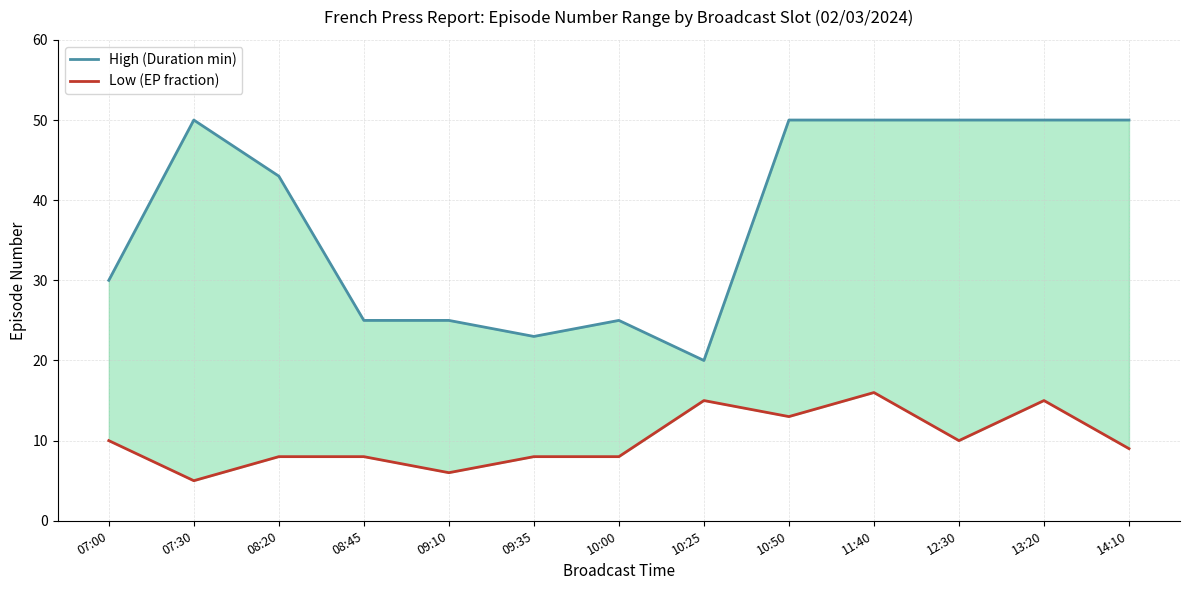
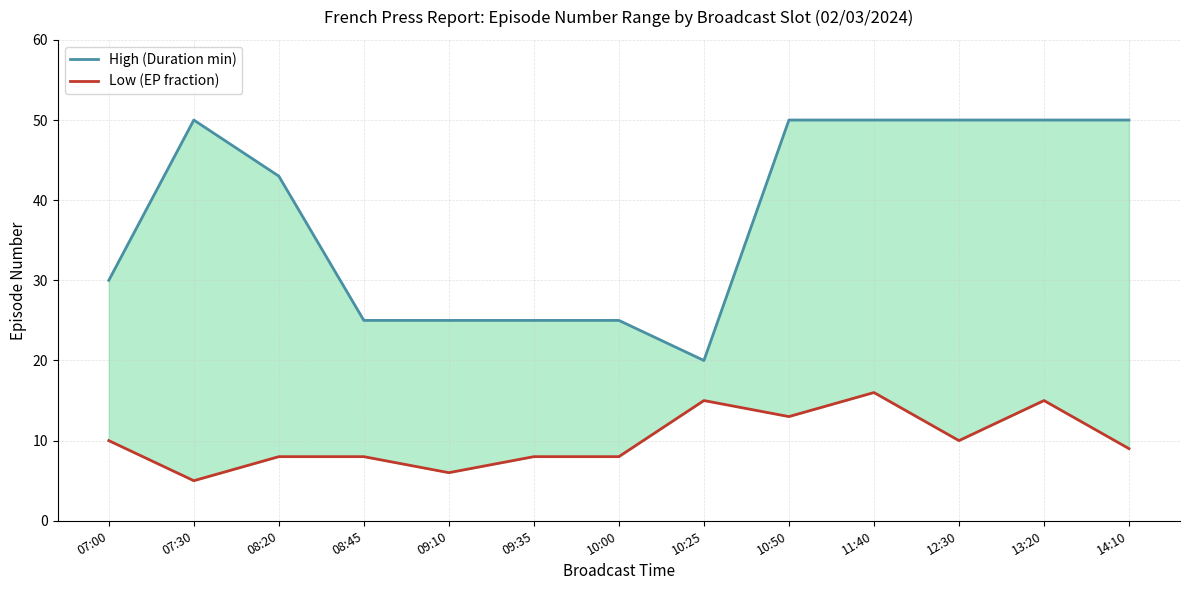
  {
    "High (Duration min)": {
      "07:00": 30,
      "07:30": 50,
      "08:20": 43,
      "08:45": 25,
      "09:10": 25,
-     "09:35": 23,
+     "09:35": 25,
      "10:00": 25,
      "10:25": 20,
      "10:50": 50,
      "11:40": 50,
      "12:30": 50,
      "13:20": 50,
      "14:10": 50
    },
    "Low (EP fraction)": {
      "07:00": 10,
      "07:30": 5,
      "08:20": 8,
      "08:45": 8,
      "09:10": 6,
      "09:35": 8,
      "10:00": 8,
      "10:25": 15,
      "10:50": 13,
      "11:40": 16,
      "12:30": 10,
      "13:20": 15,
      "14:10": 9
    }
  }
